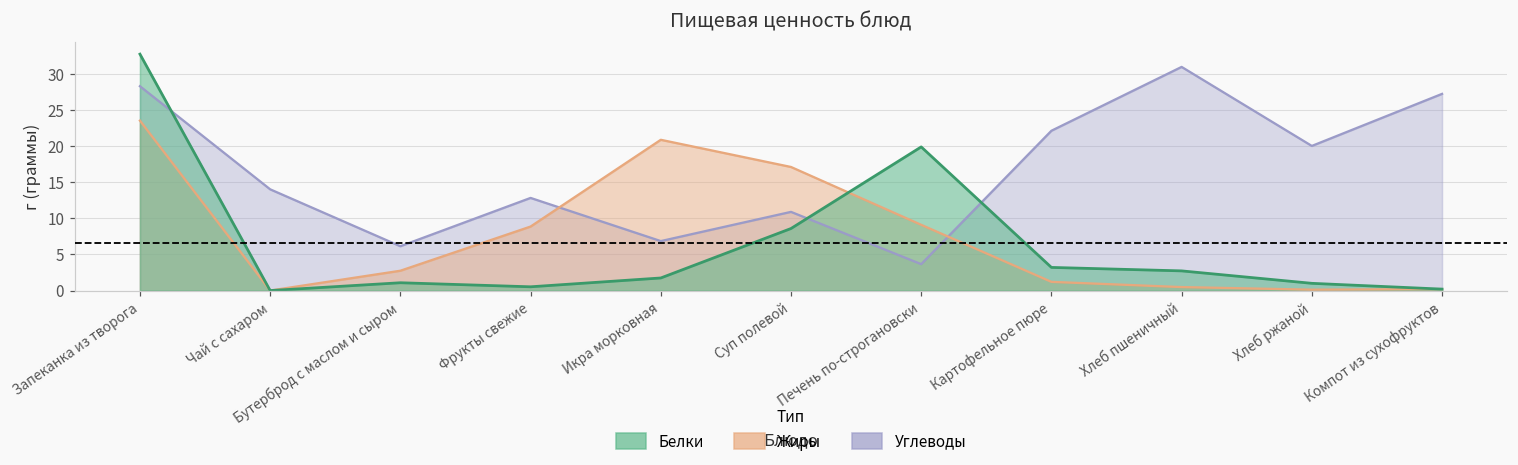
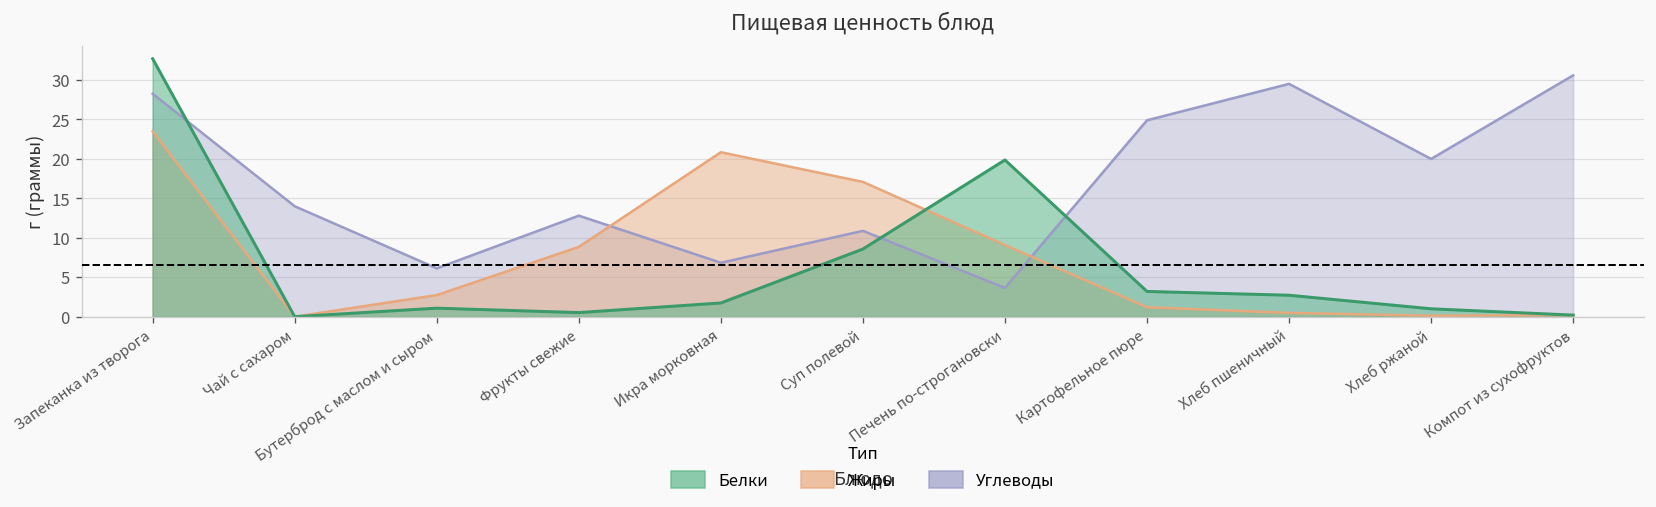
  {
    "Углеводы": {
      "Запеканка из творога": 28,
      "Чай с сахаром": 14,
      "Бутерброд с маслом и сыром": 6,
      "Фрукты свежие": 13,
      "Икра морковная": 7,
      "Суп полевой": 11,
      "Печень по-строгановски": 4,
-     "Картофельное пюре": 22,
-     "Хлеб пшеничный": 31,
+     "Картофельное пюре": 25,
+     "Хлеб пшеничный": 30,
      "Хлеб ржаной": 20,
-     "Компот из сухофруктов": 27
+     "Компот из сухофруктов": 31
    },
    "Жиры": {
      "Запеканка из творога": 24,
      "Бутерброд с маслом и сыром": 3,
      "Фрукты свежие": 9,
      "Икра морковная": 21,
      "Суп полевой": 17,
      "Печень по-строгановски": 9,
      "Картофельное пюре": 1,
      "Хлеб пшеничный": 0,
      "Хлеб ржаной": 0
    },
    "Белки": {
      "Запеканка из творога": 33,
      "Бутерброд с маслом и сыром": 1,
      "Фрукты свежие": 1,
      "Икра морковная": 2,
      "Суп полевой": 9,
      "Печень по-строгановски": 20,
      "Картофельное пюре": 3,
      "Хлеб пшеничный": 3,
      "Хлеб ржаной": 1
    }
  }
